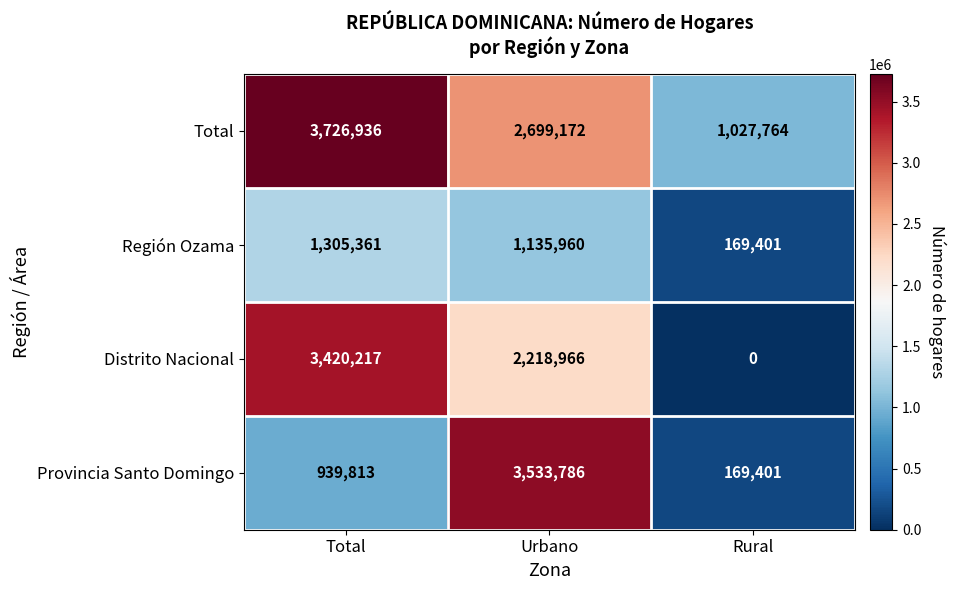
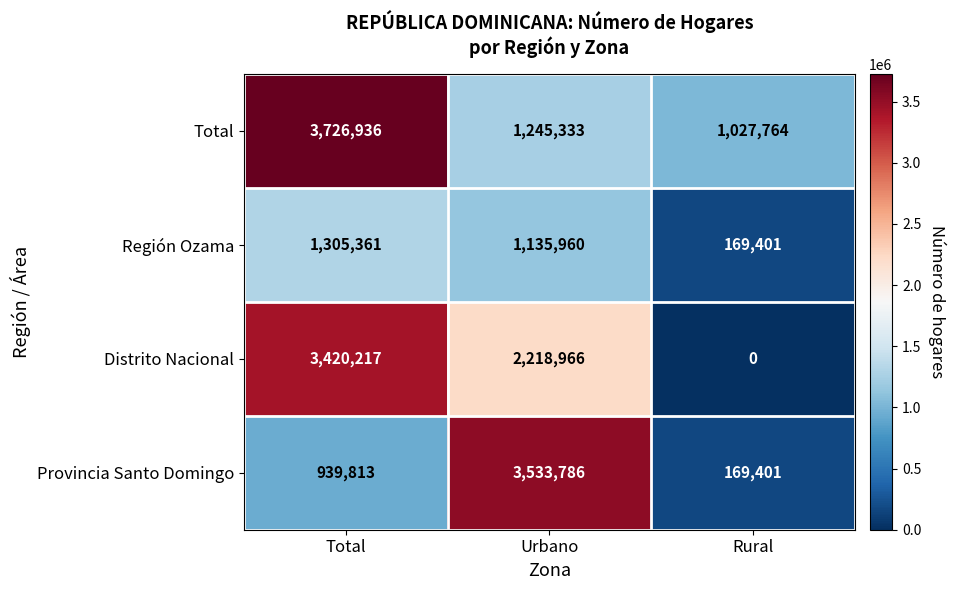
  {
    "Total": {
      "Total": "3,726,936",
-     "Urbano": "2,699,172",
+     "Urbano": "1,245,333",
      "Rural": "1,027,764"
    },
    "Región Ozama": {
      "Total": "1,305,361",
      "Urbano": "1,135,960",
      "Rural": "169,401"
    },
    "Distrito Nacional": {
      "Total": "3,420,217",
      "Urbano": "2,218,966",
      "Rural": "0"
    },
    "Provincia Santo Domingo": {
      "Total": "939,813",
      "Urbano": "3,533,786",
      "Rural": "169,401"
    }
  }
